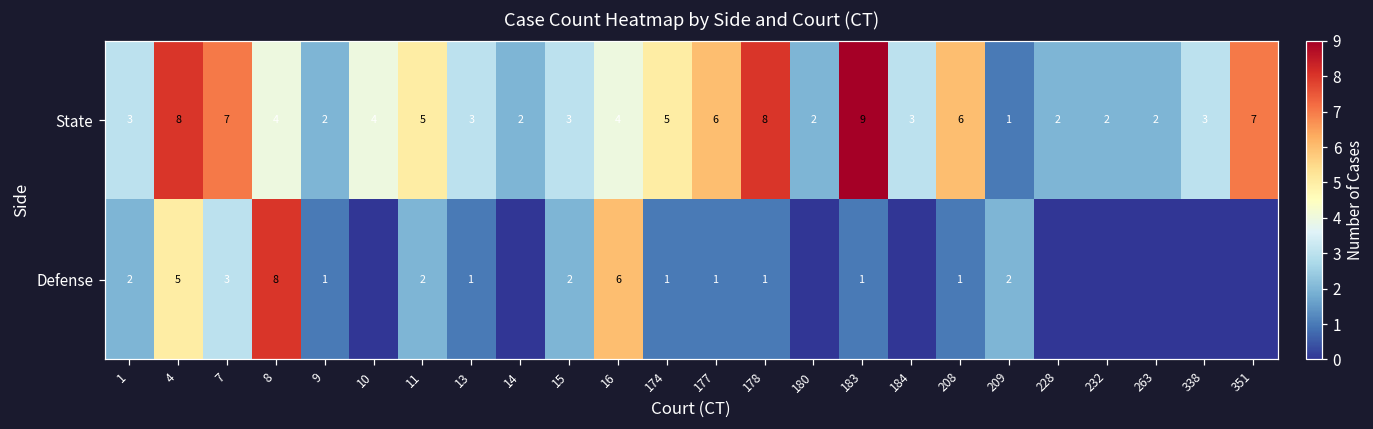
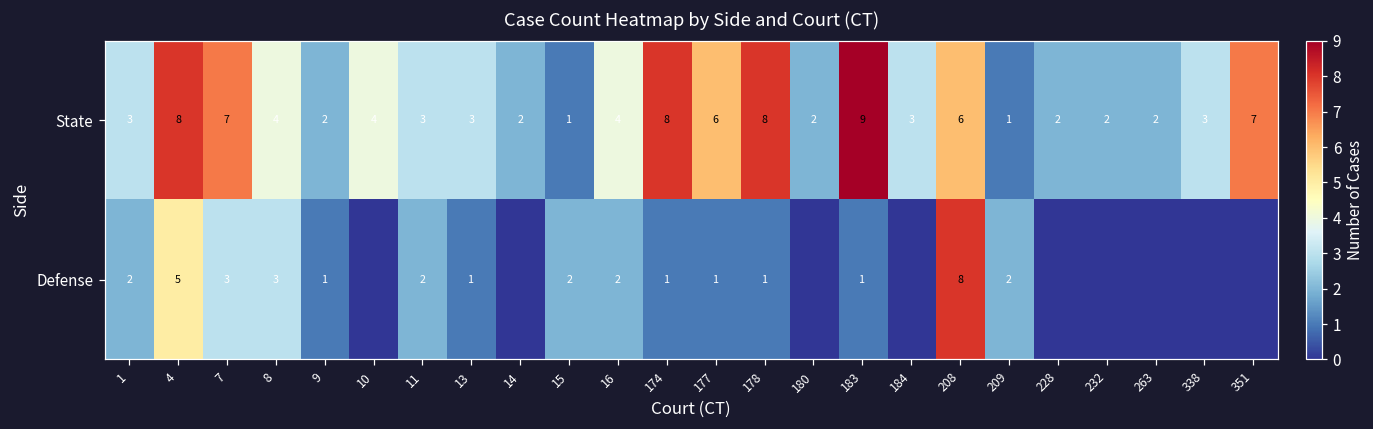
  {
    "State": {
      "1": 3,
      "4": 8,
      "7": 7,
      "9": 2,
-     "11": 5,
+     "11": 3,
      "13": 3,
      "14": 2,
-     "15": 3,
-     "174": 5,
+     "15": 1,
+     "174": 8,
      "177": 6,
      "178": 8,
      "180": 2,
      "183": 9,
      "184": 3,
      "208": 6,
      "209": 1,
      "228": 2,
      "232": 2,
      "263": 2,
      "338": 3,
      "351": 7
    },
    "Defense": {
      "1": 2,
      "4": 5,
      "7": 3,
-     "8": 8,
+     "8": 3,
      "9": 1,
      "11": 2,
      "13": 1,
      "15": 2,
-     "16": 6,
+     "16": 2,
      "174": 1,
      "177": 1,
      "178": 1,
      "183": 1,
-     "208": 1,
+     "208": 8,
      "209": 2
    }
  }
